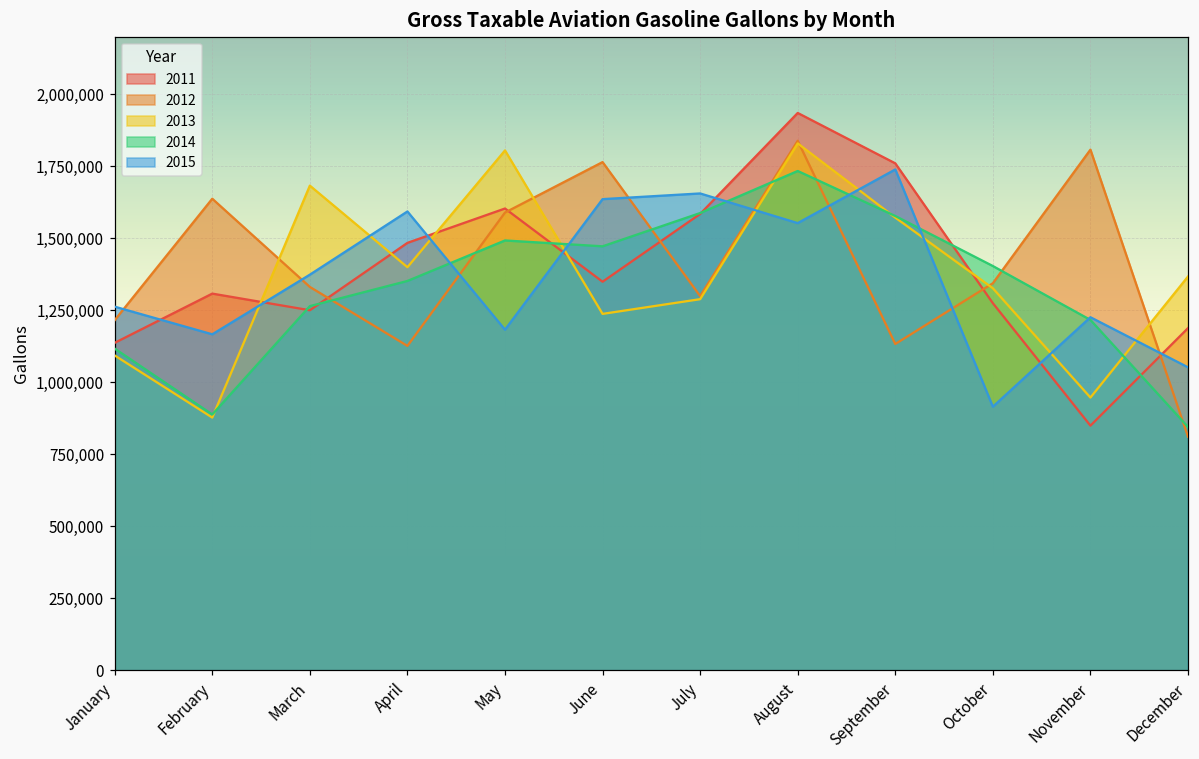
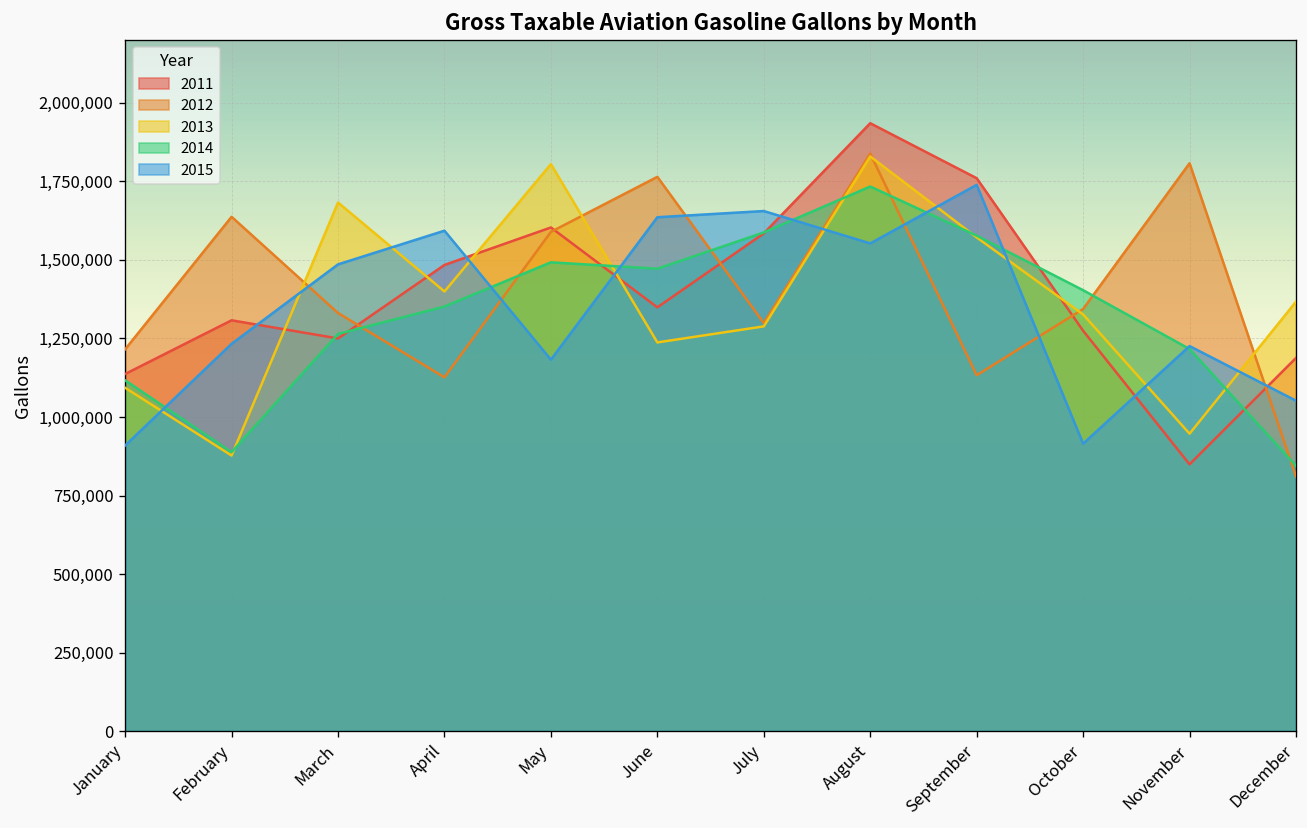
  {
    "2013": {
      "January": "1,090,000",
      "February": "880,000",
      "March": "1,680,000",
      "April": "1,400,000",
      "May": "1,800,000",
      "June": "1,240,000",
      "July": "1,290,000",
      "October": "1,330,000",
      "November": "950,000",
      "December": "1,370,000"
    },
    "2014": {
      "January": "1,120,000",
      "February": "890,000",
      "March": "1,260,000",
      "April": "1,350,000",
      "May": "1,490,000",
      "June": "1,470,000",
      "August": "1,730,000",
      "October": "1,400,000",
      "December": "840,000"
    },
    "2015": {
-     "January": "1,260,000",
-     "February": "1,170,000",
-     "March": "1,370,000",
+     "January": "910,000",
+     "February": "1,230,000",
+     "March": "1,490,000",
      "April": "1,590,000",
      "May": "1,180,000",
      "June": "1,640,000",
      "July": "1,660,000",
      "August": "1,550,000",
      "September": "1,740,000",
      "October": "920,000",
      "December": "1,050,000"
    }
  }
